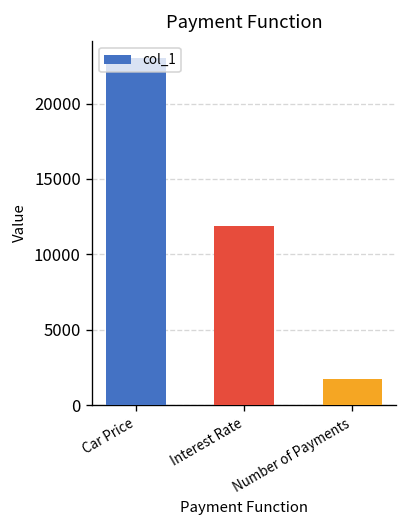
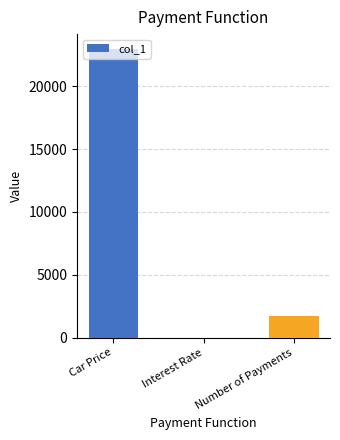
  {
-   "Interest Rate": 11900,
+   "Interest Rate": 0,
    "Number of Payments": 1700
  }
